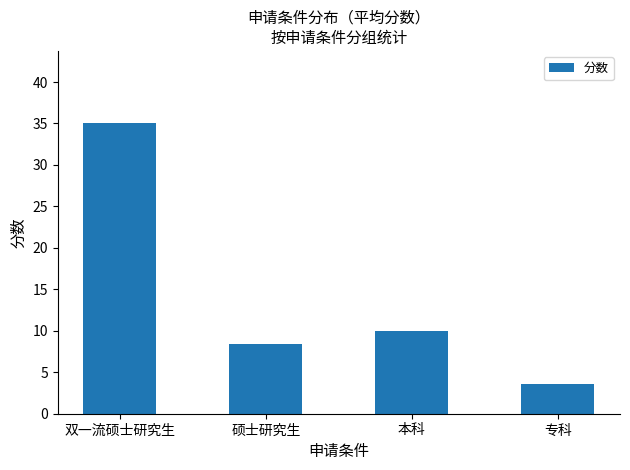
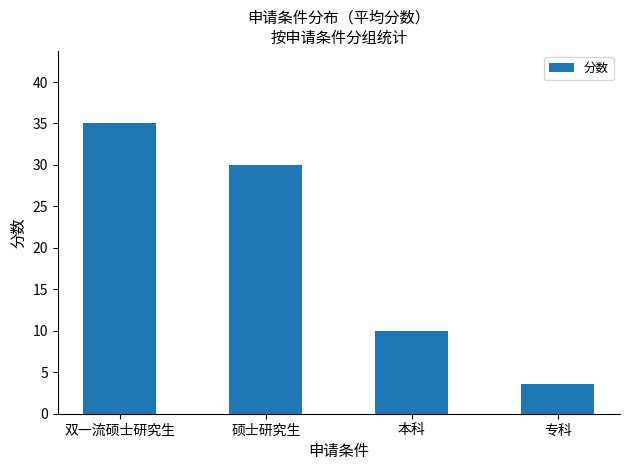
  {
    "双一流硕士研究生": 35,
-   "硕士研究生": 8,
+   "硕士研究生": 30,
    "本科": 10,
    "专科": 4
  }
